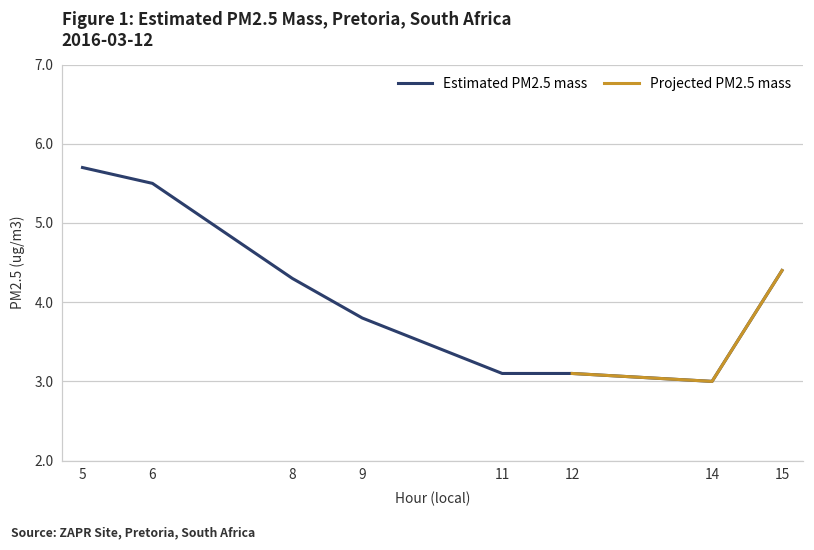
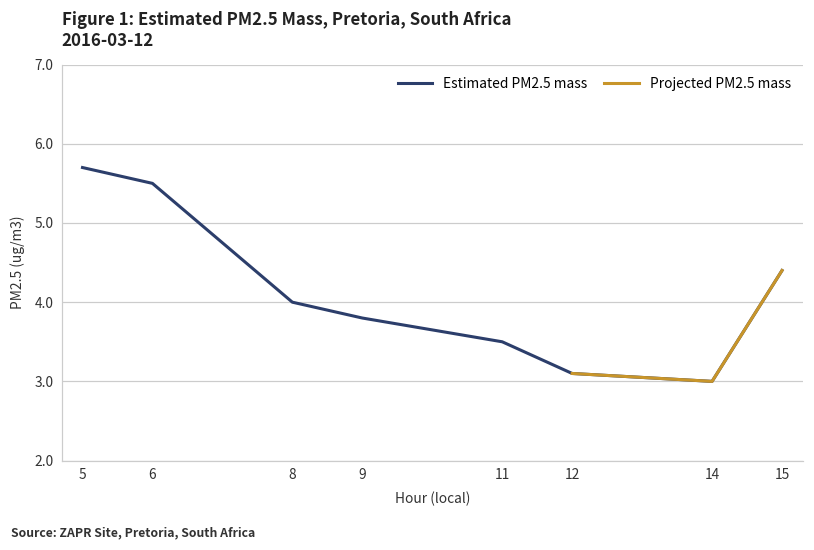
  {
    "Estimated PM2.5 mass": {
      "5": 5.7,
      "6": 5.5,
-     "8": 4.3,
+     "8": 4.0,
      "9": 3.8,
-     "11": 3.1
+     "11": 3.5
    }
  }
